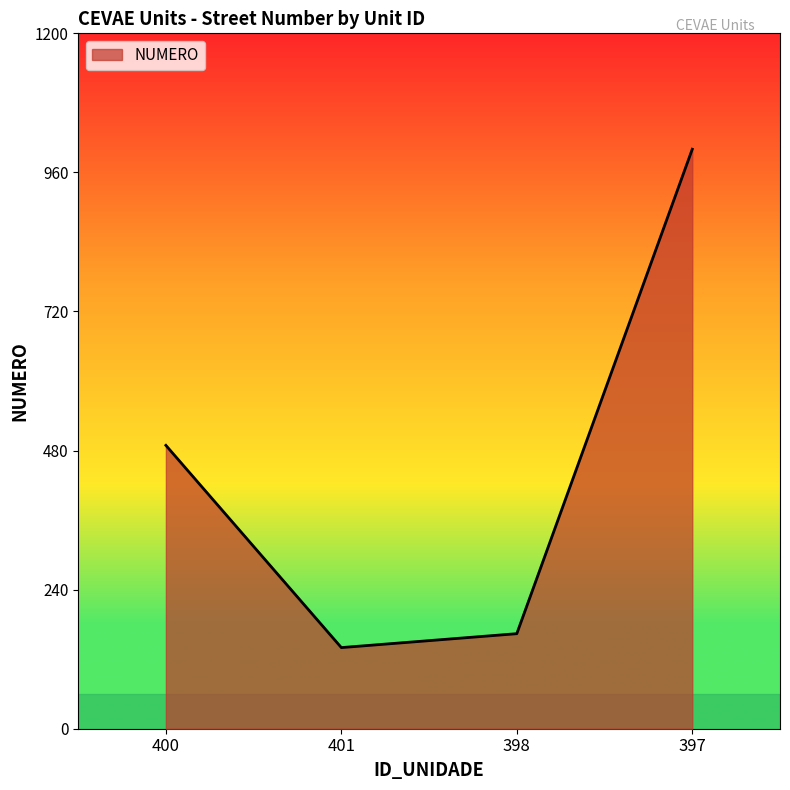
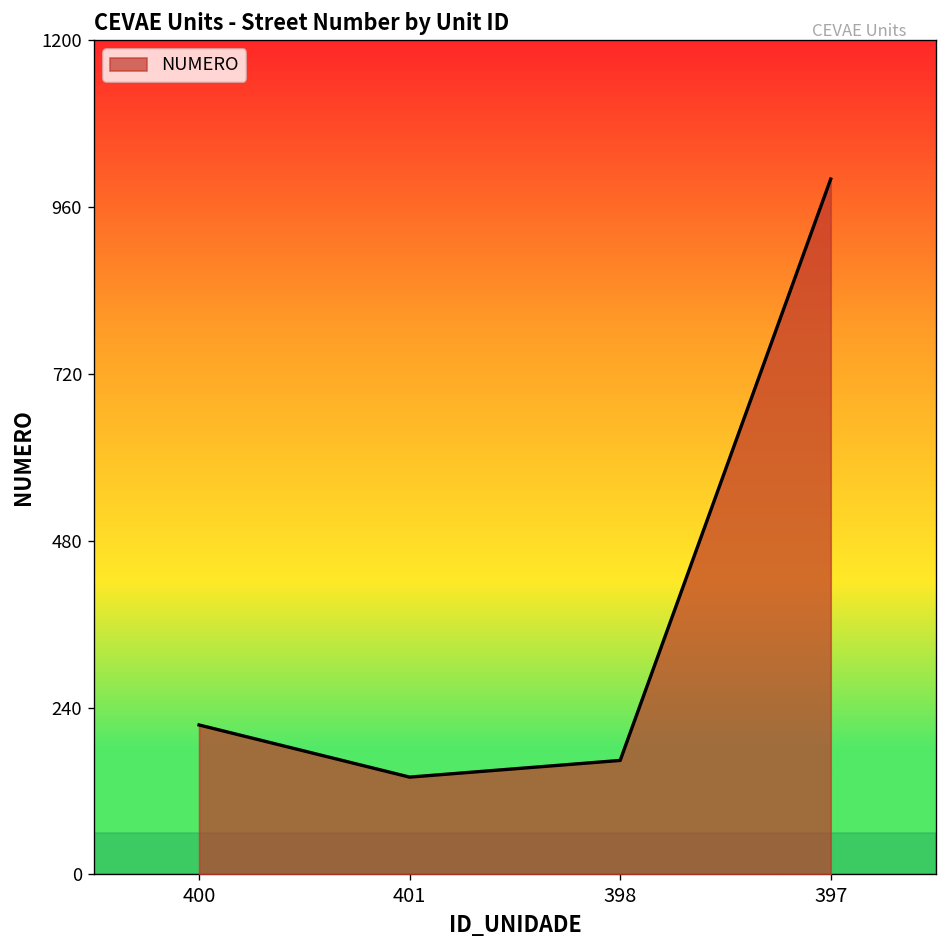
  {
-   "400": 490,
+   "400": 220,
    "401": 140,
    "398": 160,
    "397": 1000
  }
